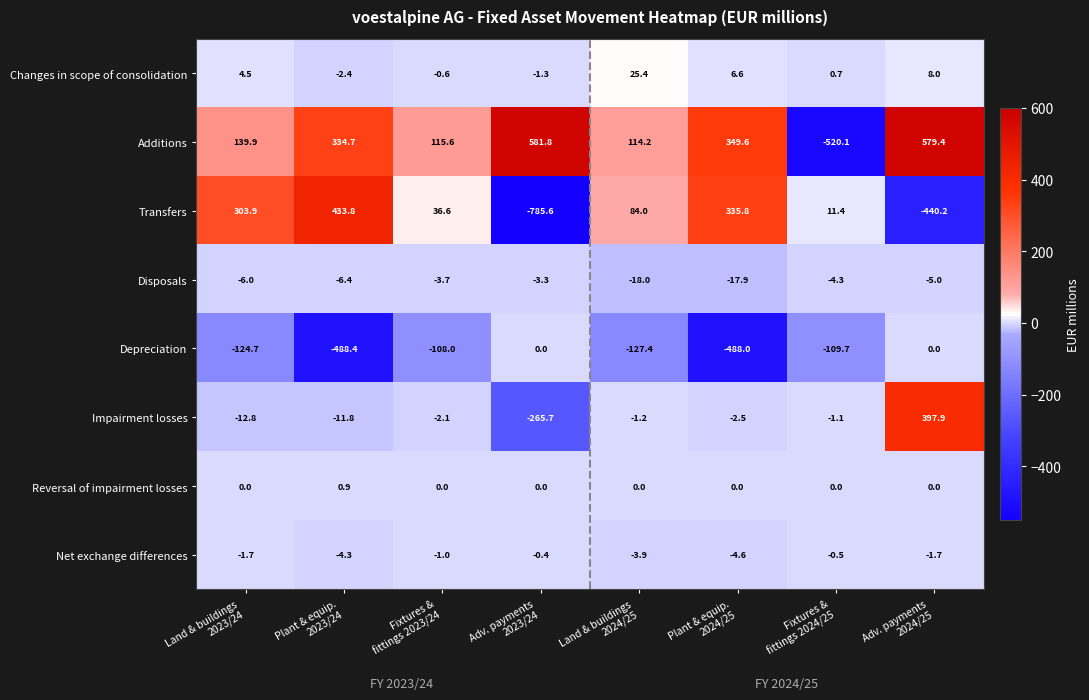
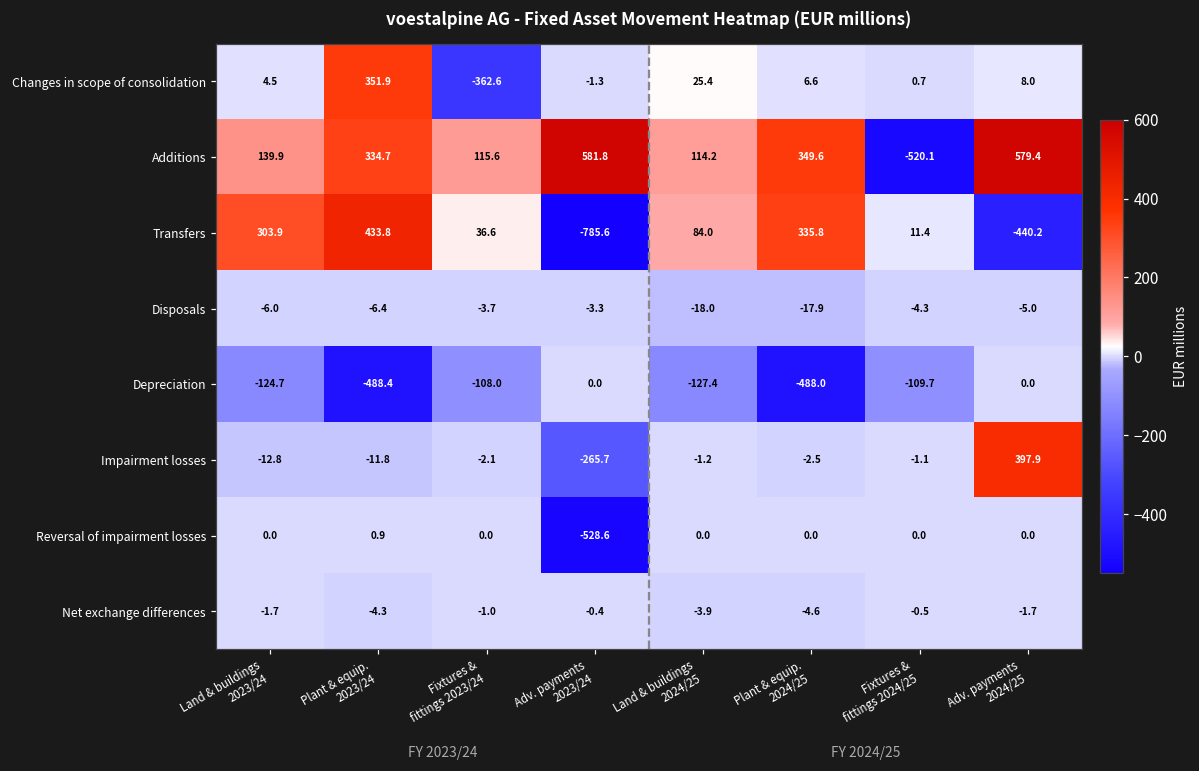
  {
    "Changes in scope of consolidation": {
      "Land & buildings 2023/24": 4.5,
-     "Plant & equip. 2023/24": -2.4,
-     "Fixtures & fittings 2023/24": -0.6,
+     "Plant & equip. 2023/24": 351.9,
+     "Fixtures & fittings 2023/24": -362.6,
      "Adv. payments 2023/24": -1.3,
      "Land & buildings 2024/25": 25.4,
      "Plant & equip. 2024/25": 6.6,
      "Fixtures & fittings 2024/25": 0.7,
      "Adv. payments 2024/25": 8.0
    },
    "Additions": {
      "Land & buildings 2023/24": 139.9,
      "Plant & equip. 2023/24": 334.7,
      "Fixtures & fittings 2023/24": 115.6,
      "Adv. payments 2023/24": 581.8,
      "Land & buildings 2024/25": 114.2,
      "Plant & equip. 2024/25": 349.6,
      "Fixtures & fittings 2024/25": -520.1,
      "Adv. payments 2024/25": 579.4
    },
    "Transfers": {
      "Land & buildings 2023/24": 303.9,
      "Plant & equip. 2023/24": 433.8,
      "Fixtures & fittings 2023/24": 36.6,
      "Adv. payments 2023/24": -785.6,
      "Land & buildings 2024/25": 84.0,
      "Plant & equip. 2024/25": 335.8,
      "Fixtures & fittings 2024/25": 11.4,
      "Adv. payments 2024/25": -440.2
    },
    "Disposals": {
      "Land & buildings 2023/24": -6.0,
      "Plant & equip. 2023/24": -6.4,
      "Fixtures & fittings 2023/24": -3.7,
      "Adv. payments 2023/24": -3.3,
      "Land & buildings 2024/25": -18.0,
      "Plant & equip. 2024/25": -17.9,
      "Fixtures & fittings 2024/25": -4.3,
      "Adv. payments 2024/25": -5.0
    },
    "Depreciation": {
      "Land & buildings 2023/24": -124.7,
      "Plant & equip. 2023/24": -488.4,
      "Fixtures & fittings 2023/24": -108.0,
      "Adv. payments 2023/24": 0.0,
      "Land & buildings 2024/25": -127.4,
      "Plant & equip. 2024/25": -488.0,
      "Fixtures & fittings 2024/25": -109.7,
      "Adv. payments 2024/25": 0.0
    },
    "Impairment losses": {
      "Land & buildings 2023/24": -12.8,
      "Plant & equip. 2023/24": -11.8,
      "Fixtures & fittings 2023/24": -2.1,
      "Adv. payments 2023/24": -265.7,
      "Land & buildings 2024/25": -1.2,
      "Plant & equip. 2024/25": -2.5,
      "Fixtures & fittings 2024/25": -1.1,
      "Adv. payments 2024/25": 397.9
    },
    "Reversal of impairment losses": {
      "Land & buildings 2023/24": 0.0,
      "Plant & equip. 2023/24": 0.9,
      "Fixtures & fittings 2023/24": 0.0,
-     "Adv. payments 2023/24": 0.0,
+     "Adv. payments 2023/24": -528.6,
      "Land & buildings 2024/25": 0.0,
      "Plant & equip. 2024/25": 0.0,
      "Fixtures & fittings 2024/25": 0.0,
      "Adv. payments 2024/25": 0.0
    },
    "Net exchange differences": {
      "Land & buildings 2023/24": -1.7,
      "Plant & equip. 2023/24": -4.3,
      "Fixtures & fittings 2023/24": -1.0,
      "Adv. payments 2023/24": -0.4,
      "Land & buildings 2024/25": -3.9,
      "Plant & equip. 2024/25": -4.6,
      "Fixtures & fittings 2024/25": -0.5,
      "Adv. payments 2024/25": -1.7
    }
  }
